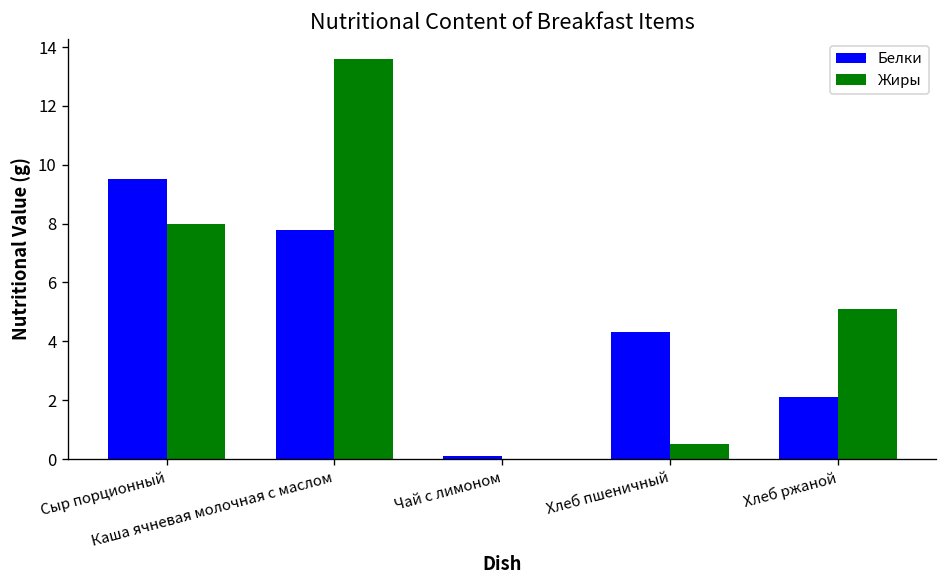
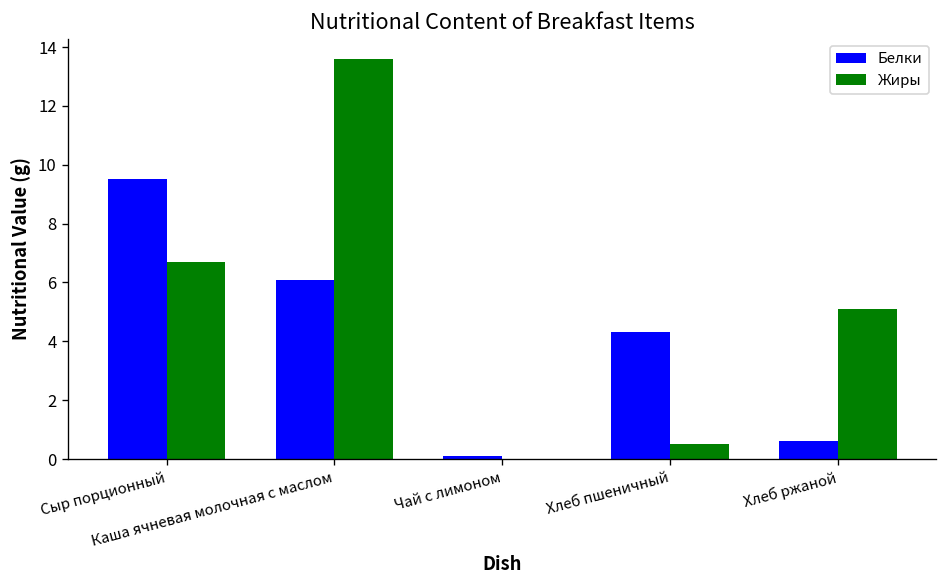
  {
    "Белки": {
      "Сыр порционный": 9.5,
-     "Каша ячневая молочная с маслом": 7.8,
+     "Каша ячневая молочная с маслом": 6.1,
      "Хлеб пшеничный": 4.3,
-     "Хлеб ржаной": 2.1
+     "Хлеб ржаной": 0.6
    },
    "Жиры": {
-     "Сыр порционный": 8.0,
+     "Сыр порционный": 6.7,
      "Каша ячневая молочная с маслом": 13.6,
      "Чай с лимоном": 0.0,
      "Хлеб пшеничный": 0.5,
      "Хлеб ржаной": 5.1
    }
  }
